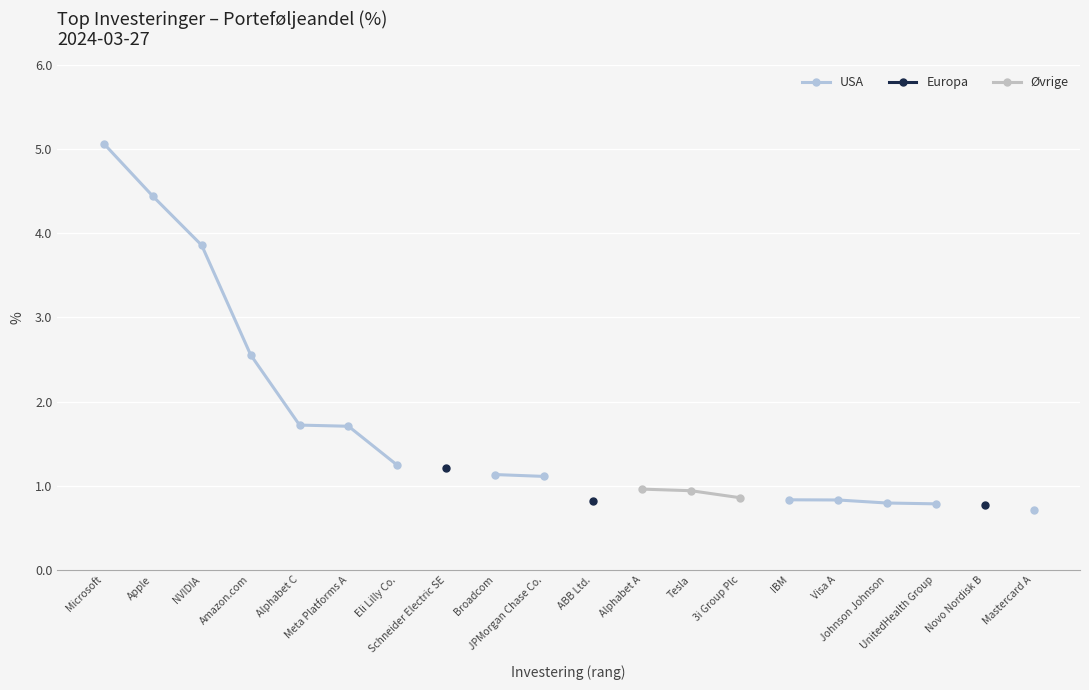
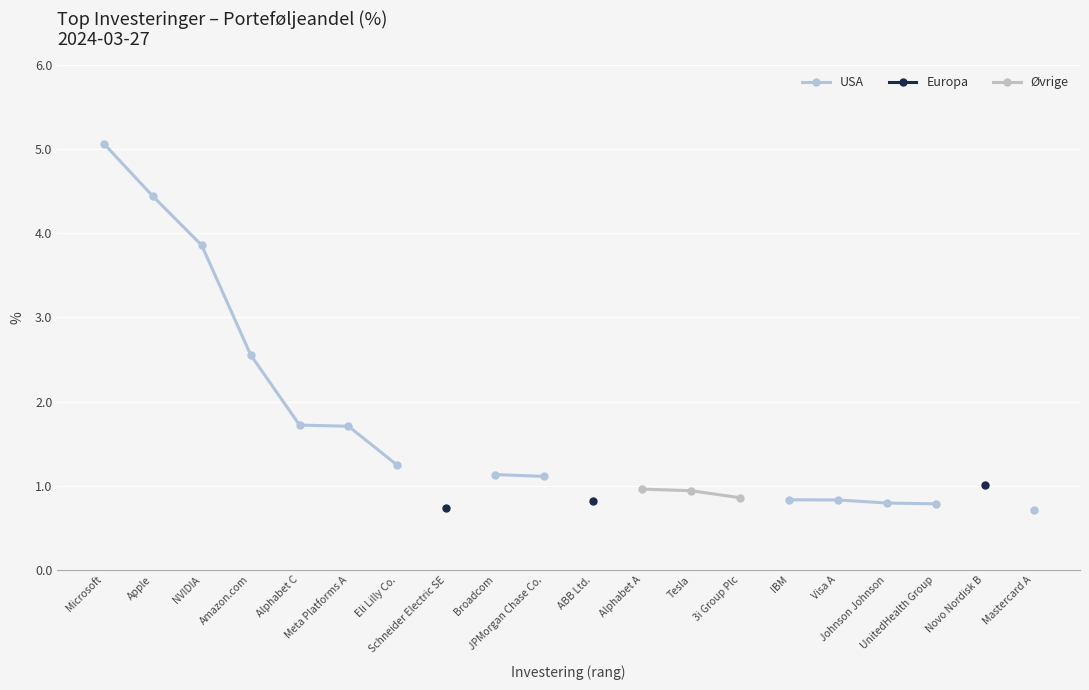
  {
    "Europa": {
-     "Schneider Electric SE": 1.2,
+     "Schneider Electric SE": 0.7,
      "ABB Ltd.": 0.8,
-     "Novo Nordisk B": 0.8
+     "Novo Nordisk B": 1.0
    }
  }
